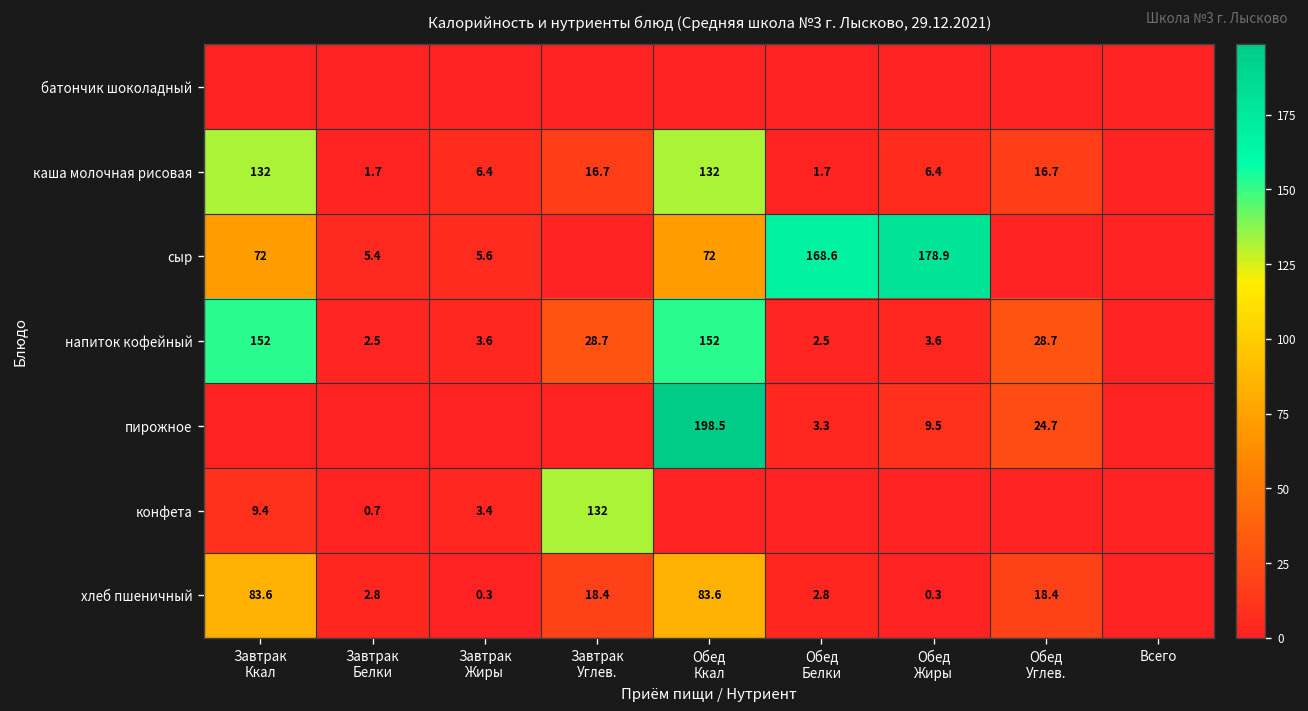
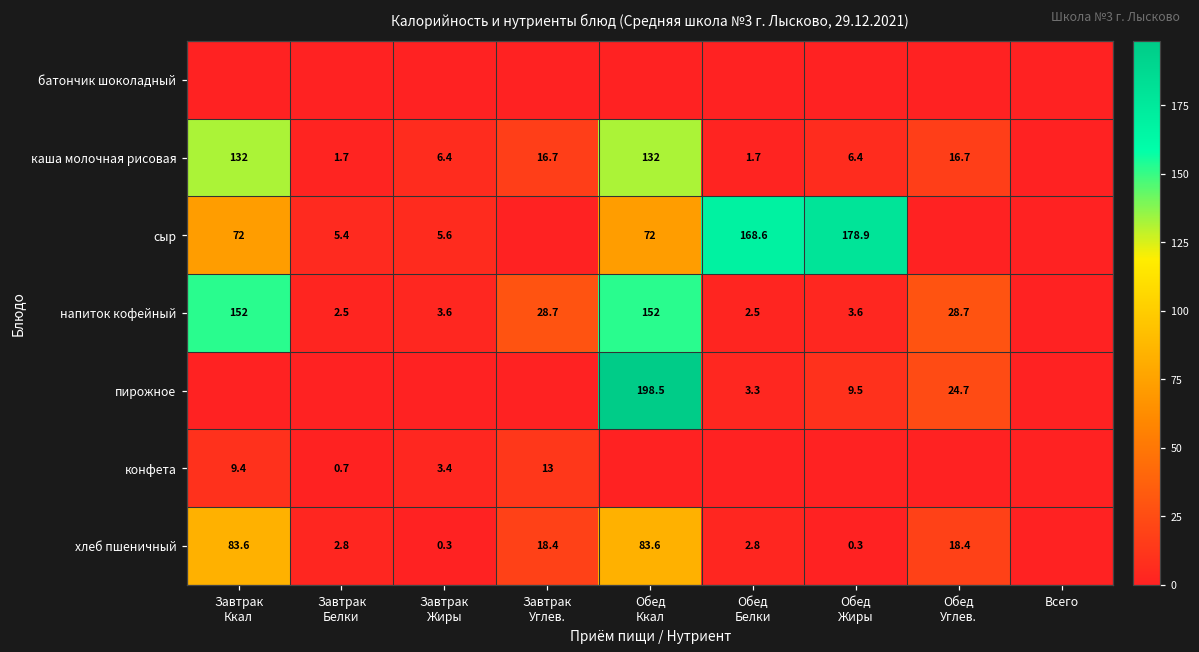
  {
    "каша молочная рисовая": {
      "Завтрак Ккал": 132,
      "Завтрак Белки": 1.7,
      "Завтрак Жиры": 6.4,
      "Завтрак Углев.": 16.7,
      "Обед Ккал": 132,
      "Обед Белки": 1.7,
      "Обед Жиры": 6.4,
      "Обед Углев.": 16.7
    },
    "сыр": {
      "Завтрак Ккал": 72,
      "Завтрак Белки": 5.4,
      "Завтрак Жиры": 5.6,
      "Обед Ккал": 72,
      "Обед Белки": 168.6,
      "Обед Жиры": 178.9
    },
    "напиток кофейный": {
      "Завтрак Ккал": 152,
      "Завтрак Белки": 2.5,
      "Завтрак Жиры": 3.6,
      "Завтрак Углев.": 28.7,
      "Обед Ккал": 152,
      "Обед Белки": 2.5,
      "Обед Жиры": 3.6,
      "Обед Углев.": 28.7
    },
    "пирожное": {
      "Обед Ккал": 198.5,
      "Обед Белки": 3.3,
      "Обед Жиры": 9.5,
      "Обед Углев.": 24.7
    },
    "конфета": {
      "Завтрак Ккал": 9.4,
      "Завтрак Белки": 0.7,
      "Завтрак Жиры": 3.4,
-     "Завтрак Углев.": 132
+     "Завтрак Углев.": 13
    },
    "хлеб пшеничный": {
      "Завтрак Ккал": 83.6,
      "Завтрак Белки": 2.8,
      "Завтрак Жиры": 0.3,
      "Завтрак Углев.": 18.4,
      "Обед Ккал": 83.6,
      "Обед Белки": 2.8,
      "Обед Жиры": 0.3,
      "Обед Углев.": 18.4
    }
  }
